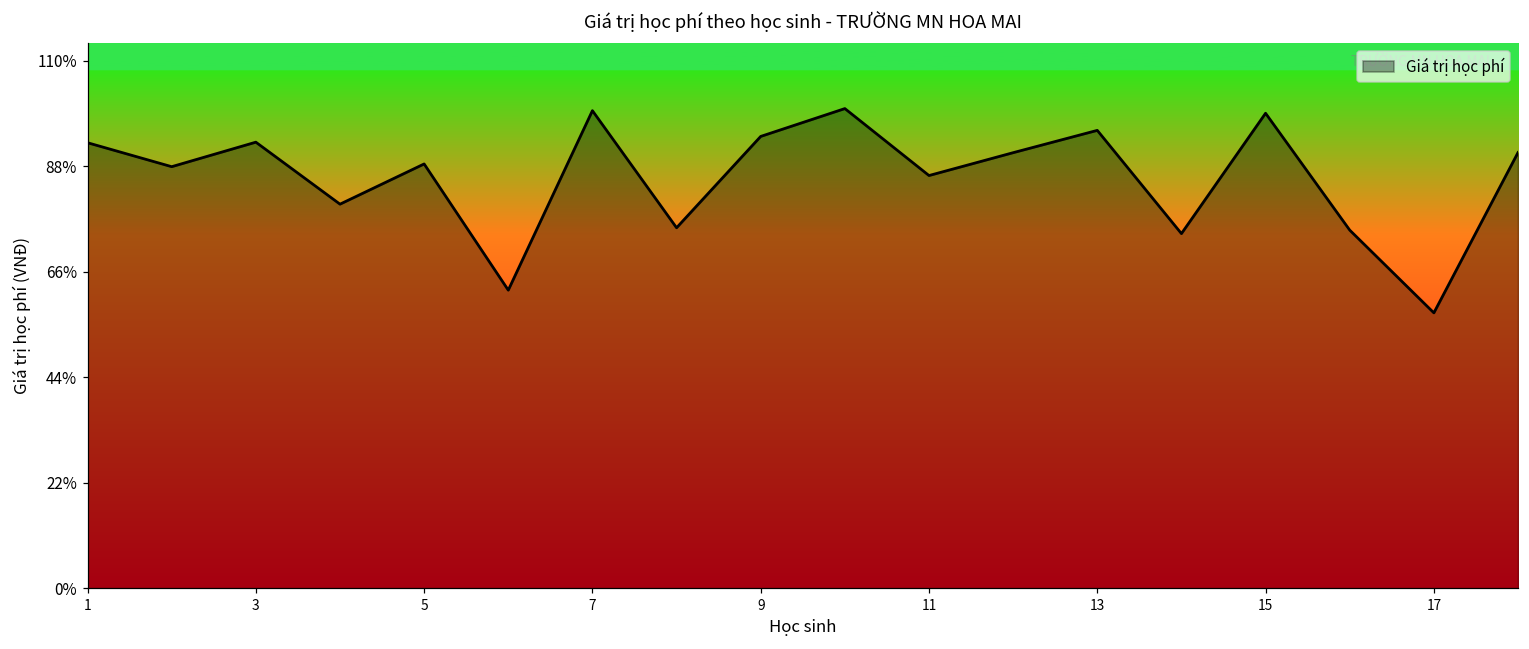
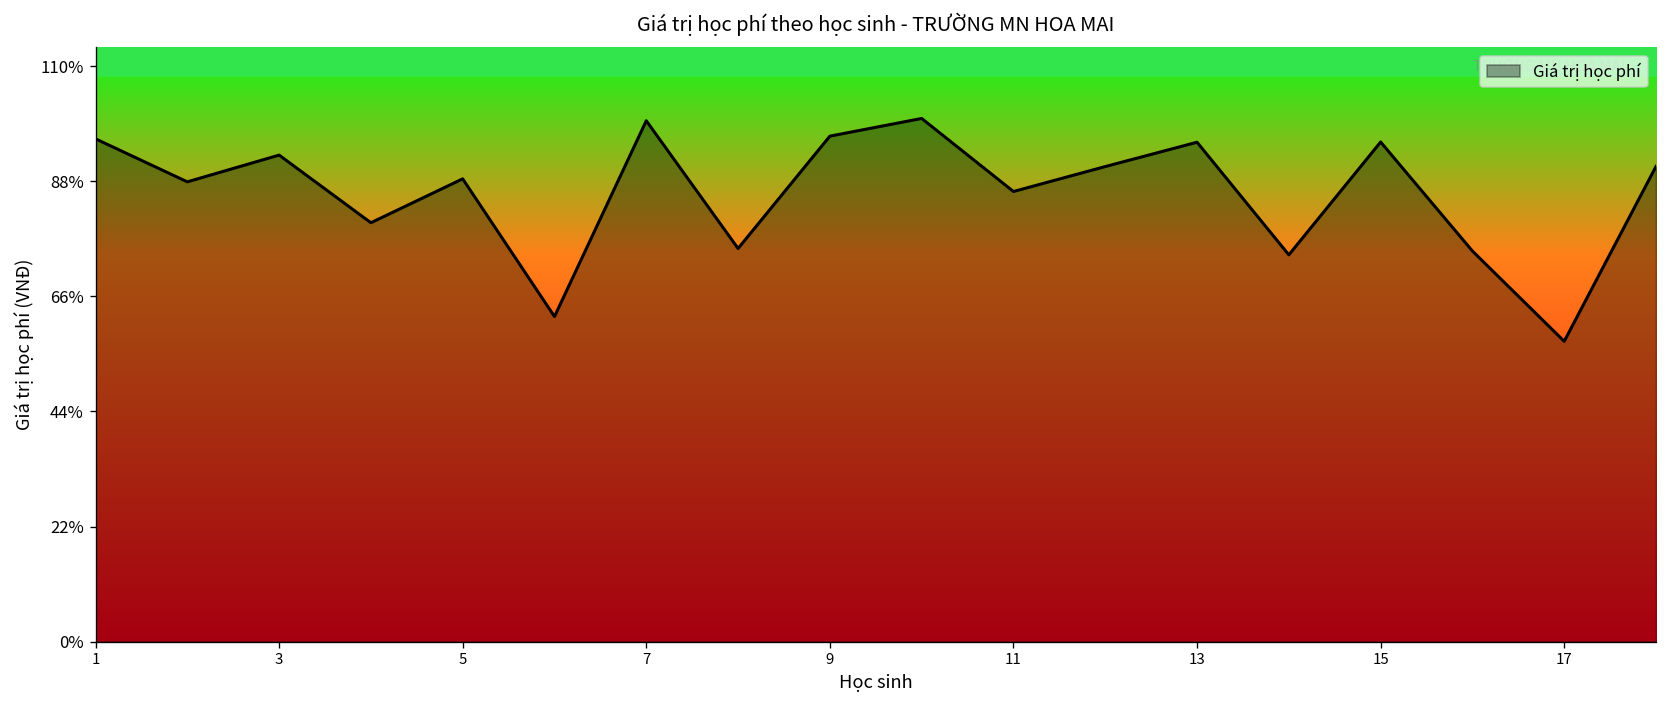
  {
-   "1": "93%",
+   "1": "96%",
    "3": "93%",
    "5": "88%",
    "7": "100%",
-   "9": "94%",
+   "9": "97%",
    "11": "86%",
    "13": "95%",
-   "15": "99%",
+   "15": "95%",
    "17": "57%"
  }
